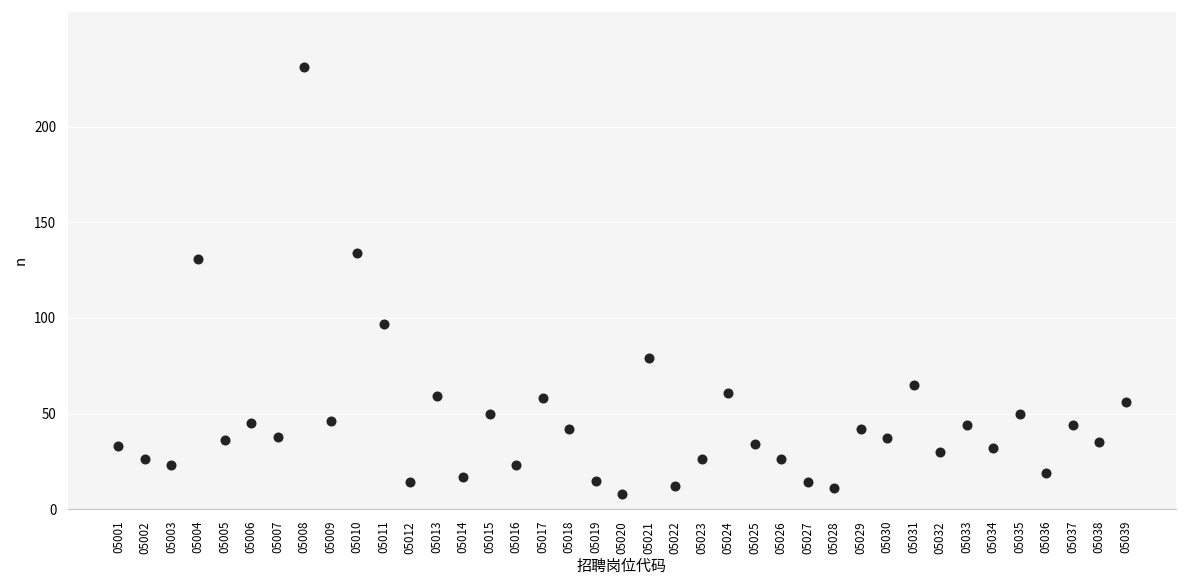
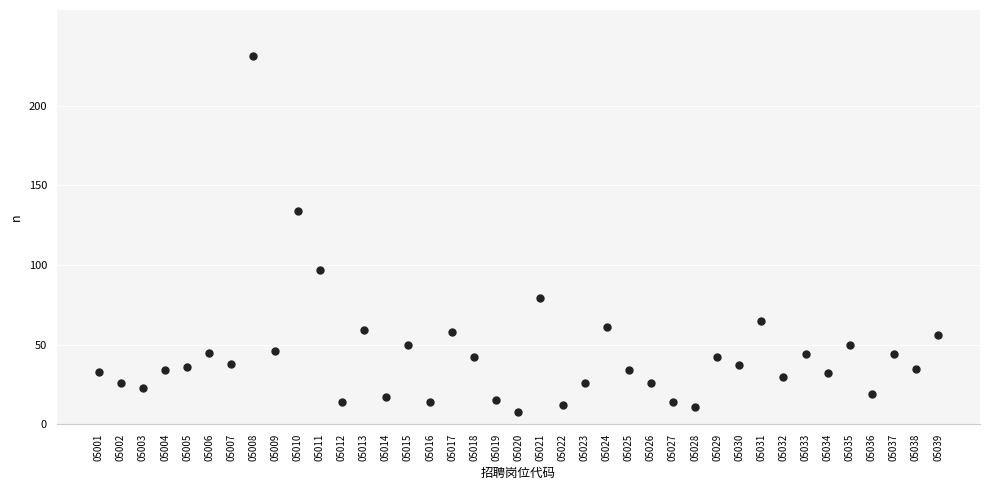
  {
-   "05004": 131,
-   "05016": 23
+   "05004": 34,
+   "05016": 14
  }
